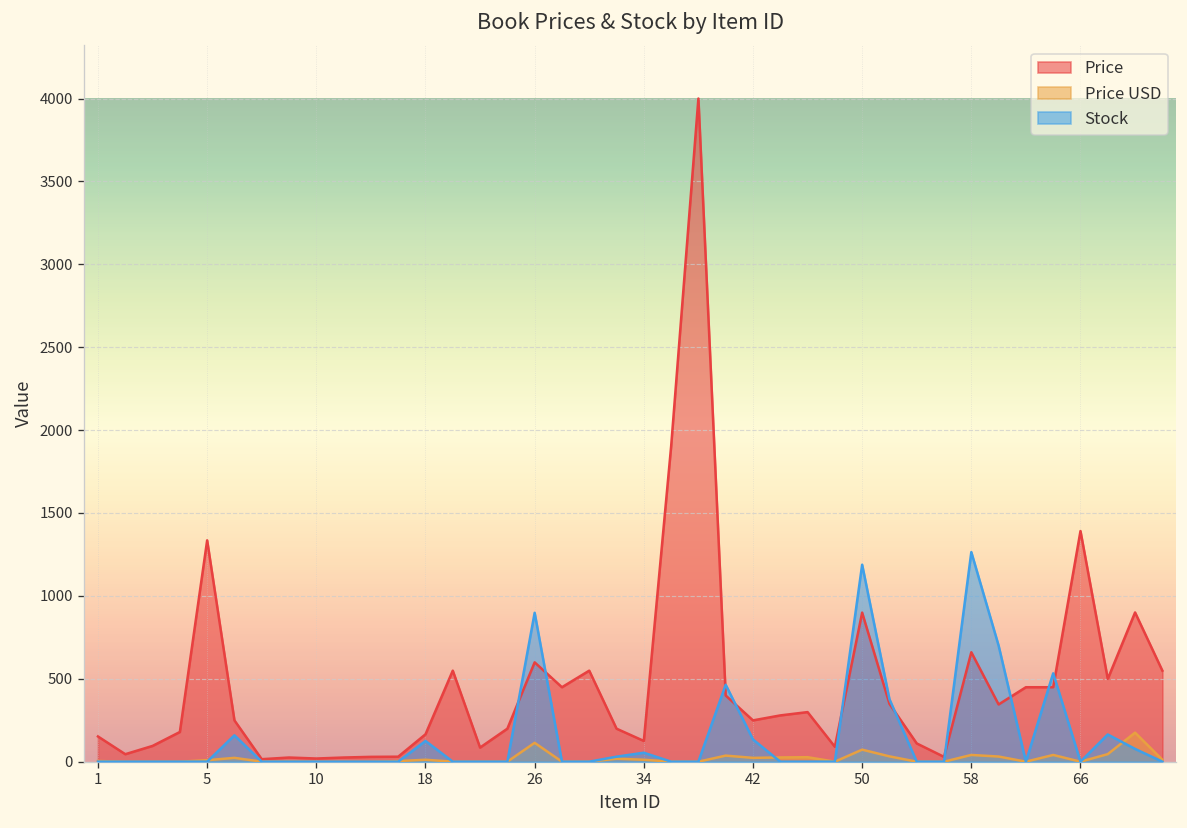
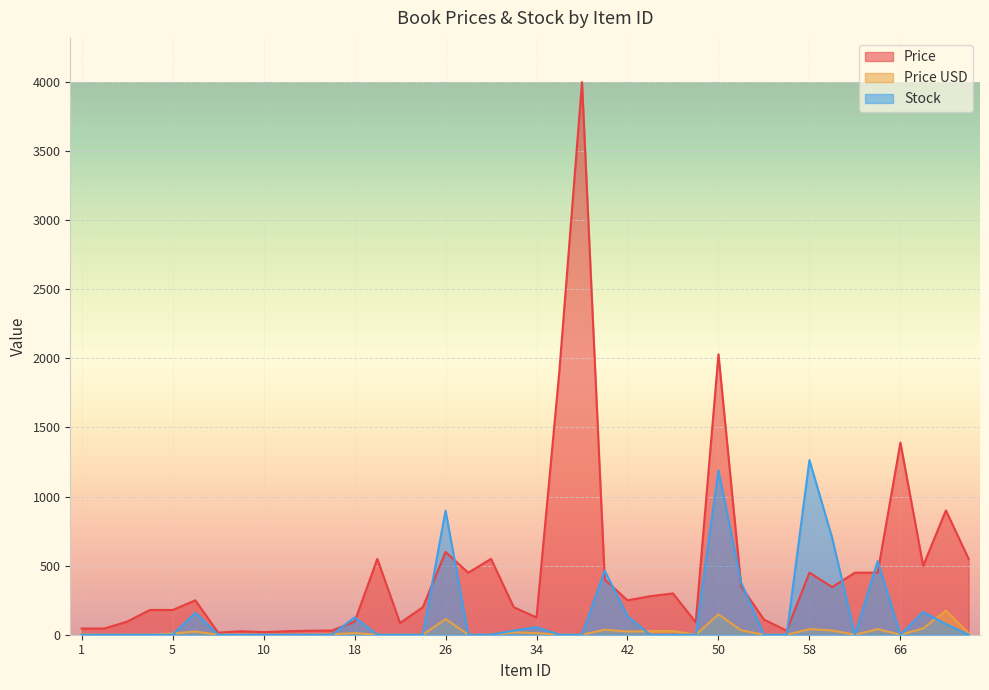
  {
    "Price": {
-     "1": 150,
-     "5": 1340,
+     "1": 50,
+     "5": 180,
      "10": 20,
-     "18": 170,
+     "18": 90,
      "26": 600,
      "34": 130,
      "42": 250,
-     "50": 900,
-     "58": 660,
+     "50": 2030,
+     "58": 450,
      "66": 1390
    },
    "Price USD": {
      "18": 10,
      "26": 110,
      "34": 10,
      "42": 20,
-     "50": 70,
+     "50": 150,
      "58": 40
    },
    "Stock": {
      "18": 130,
      "26": 900,
      "34": 50,
      "42": 130,
      "50": 1190,
      "58": 1260
    }
  }
